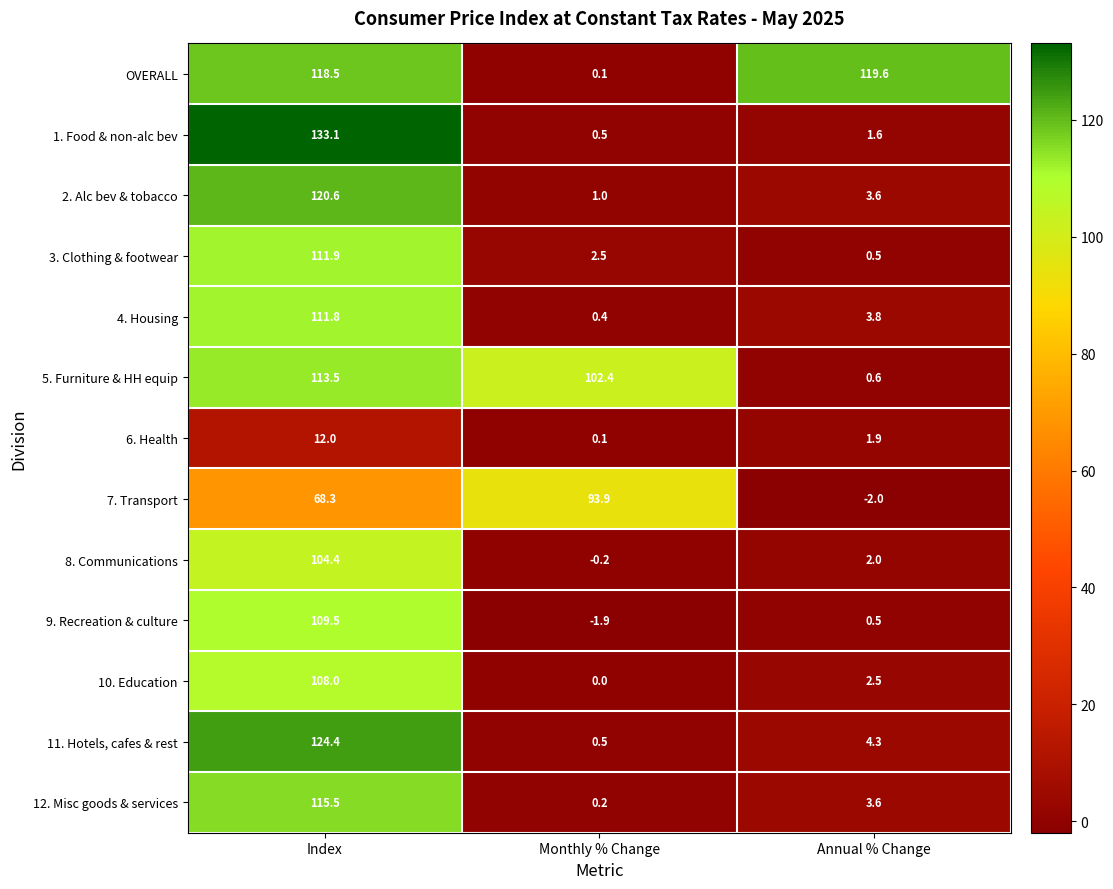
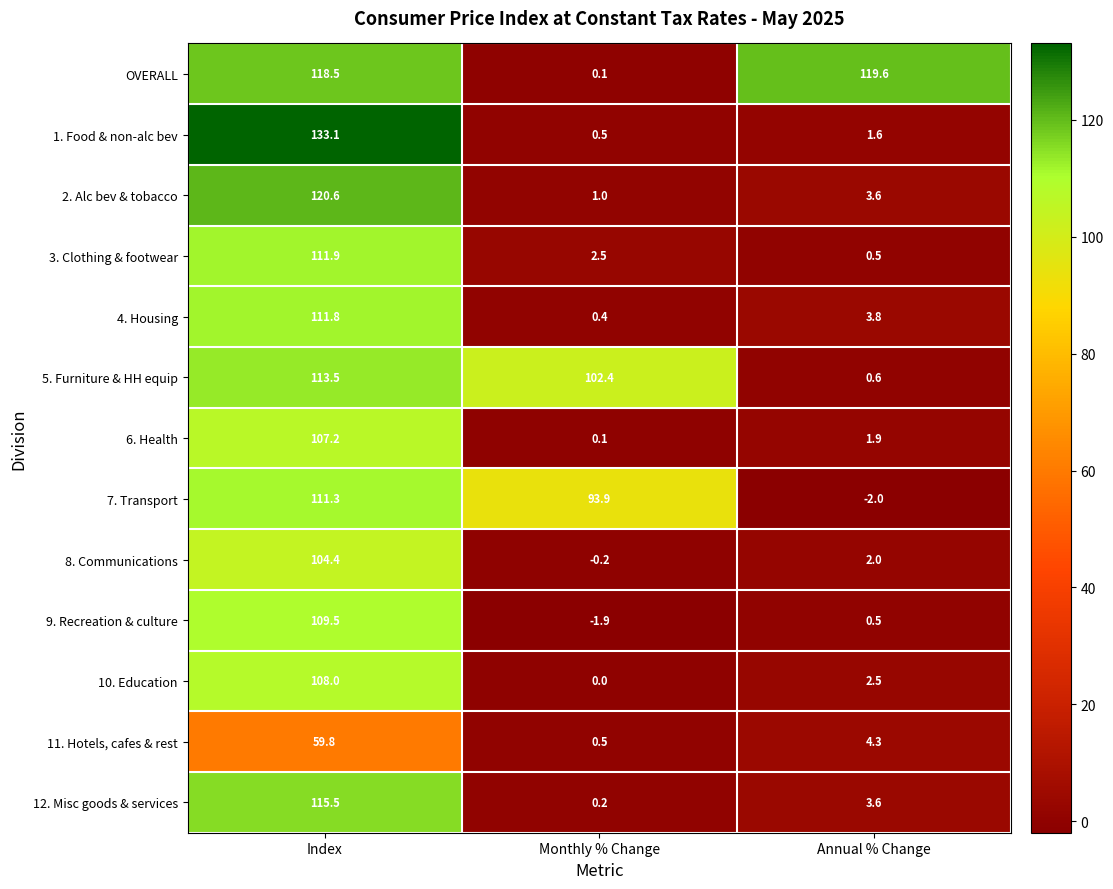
  {
    "OVERALL": {
      "Index": 118.5,
      "Monthly % Change": 0.1,
      "Annual % Change": 119.6
    },
    "1. Food & non-alc bev": {
      "Index": 133.1,
      "Monthly % Change": 0.5,
      "Annual % Change": 1.6
    },
    "2. Alc bev & tobacco": {
      "Index": 120.6,
      "Monthly % Change": 1.0,
      "Annual % Change": 3.6
    },
    "3. Clothing & footwear": {
      "Index": 111.9,
      "Monthly % Change": 2.5,
      "Annual % Change": 0.5
    },
    "4. Housing": {
      "Index": 111.8,
      "Monthly % Change": 0.4,
      "Annual % Change": 3.8
    },
    "5. Furniture & HH equip": {
      "Index": 113.5,
      "Monthly % Change": 102.4,
      "Annual % Change": 0.6
    },
    "6. Health": {
-     "Index": 12.0,
+     "Index": 107.2,
      "Monthly % Change": 0.1,
      "Annual % Change": 1.9
    },
    "7. Transport": {
-     "Index": 68.3,
+     "Index": 111.3,
      "Monthly % Change": 93.9,
      "Annual % Change": -2.0
    },
    "8. Communications": {
      "Index": 104.4,
      "Monthly % Change": -0.2,
      "Annual % Change": 2.0
    },
    "9. Recreation & culture": {
      "Index": 109.5,
      "Monthly % Change": -1.9,
      "Annual % Change": 0.5
    },
    "10. Education": {
      "Index": 108.0,
      "Monthly % Change": 0.0,
      "Annual % Change": 2.5
    },
    "11. Hotels, cafes & rest": {
-     "Index": 124.4,
+     "Index": 59.8,
      "Monthly % Change": 0.5,
      "Annual % Change": 4.3
    },
    "12. Misc goods & services": {
      "Index": 115.5,
      "Monthly % Change": 0.2,
      "Annual % Change": 3.6
    }
  }
